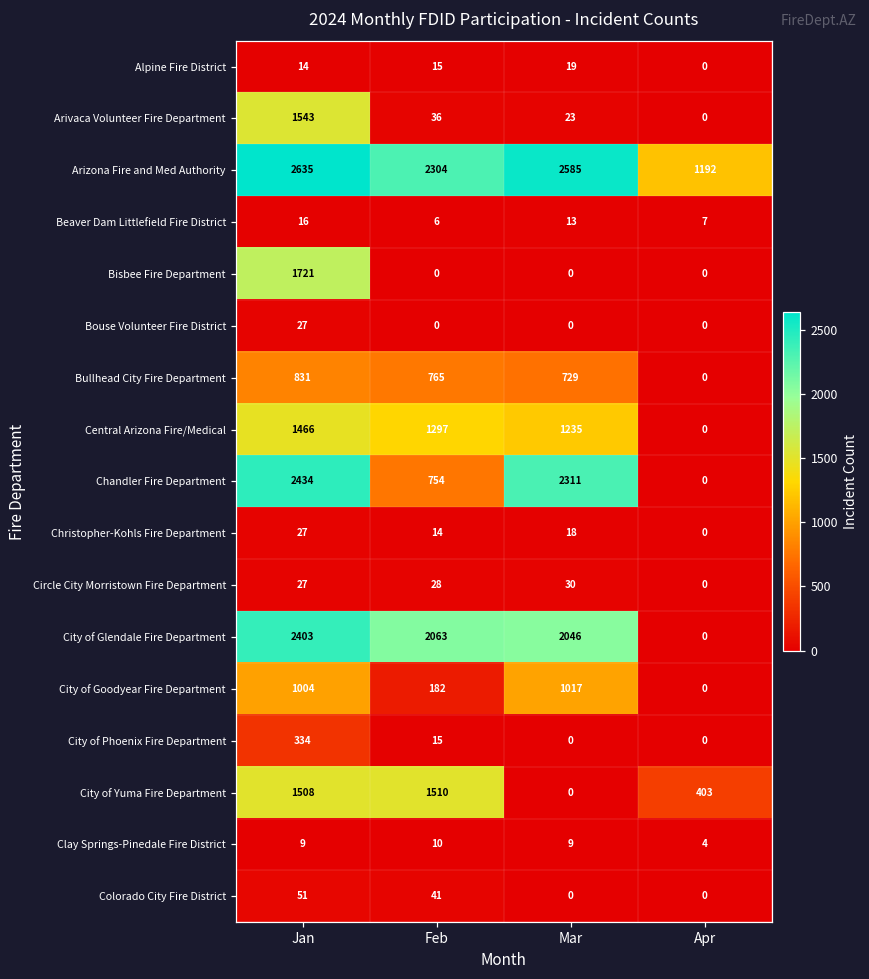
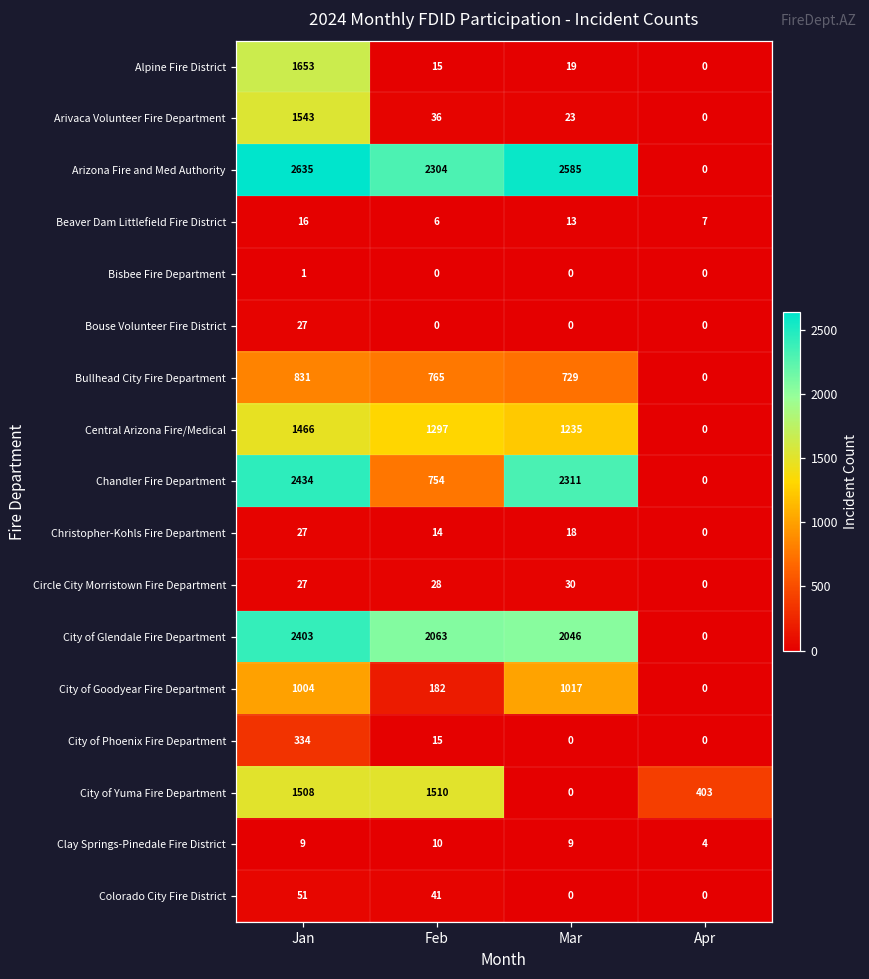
  {
    "Alpine Fire District": {
-     "Jan": 14,
+     "Jan": 1653,
      "Feb": 15,
      "Mar": 19,
      "Apr": 0
    },
    "Arivaca Volunteer Fire Department": {
      "Jan": 1543,
      "Feb": 36,
      "Mar": 23,
      "Apr": 0
    },
    "Arizona Fire and Med Authority": {
      "Jan": 2635,
      "Feb": 2304,
      "Mar": 2585,
-     "Apr": 1192
+     "Apr": 0
    },
    "Beaver Dam Littlefield Fire District": {
      "Jan": 16,
      "Feb": 6,
      "Mar": 13,
      "Apr": 7
    },
    "Bisbee Fire Department": {
-     "Jan": 1721,
+     "Jan": 1,
      "Feb": 0,
      "Mar": 0,
      "Apr": 0
    },
    "Bouse Volunteer Fire District": {
      "Jan": 27,
      "Feb": 0,
      "Mar": 0,
      "Apr": 0
    },
    "Bullhead City Fire Department": {
      "Jan": 831,
      "Feb": 765,
      "Mar": 729,
      "Apr": 0
    },
    "Central Arizona Fire/Medical": {
      "Jan": 1466,
      "Feb": 1297,
      "Mar": 1235,
      "Apr": 0
    },
    "Chandler Fire Department": {
      "Jan": 2434,
      "Feb": 754,
      "Mar": 2311,
      "Apr": 0
    },
    "Christopher-Kohls Fire Department": {
      "Jan": 27,
      "Feb": 14,
      "Mar": 18,
      "Apr": 0
    },
    "Circle City Morristown Fire Department": {
      "Jan": 27,
      "Feb": 28,
      "Mar": 30,
      "Apr": 0
    },
    "City of Glendale Fire Department": {
      "Jan": 2403,
      "Feb": 2063,
      "Mar": 2046,
      "Apr": 0
    },
    "City of Goodyear Fire Department": {
      "Jan": 1004,
      "Feb": 182,
      "Mar": 1017,
      "Apr": 0
    },
    "City of Phoenix Fire Department": {
      "Jan": 334,
      "Feb": 15,
      "Mar": 0,
      "Apr": 0
    },
    "City of Yuma Fire Department": {
      "Jan": 1508,
      "Feb": 1510,
      "Mar": 0,
      "Apr": 403
    },
    "Clay Springs-Pinedale Fire District": {
      "Jan": 9,
      "Feb": 10,
      "Mar": 9,
      "Apr": 4
    },
    "Colorado City Fire District": {
      "Jan": 51,
      "Feb": 41,
      "Mar": 0,
      "Apr": 0
    }
  }
